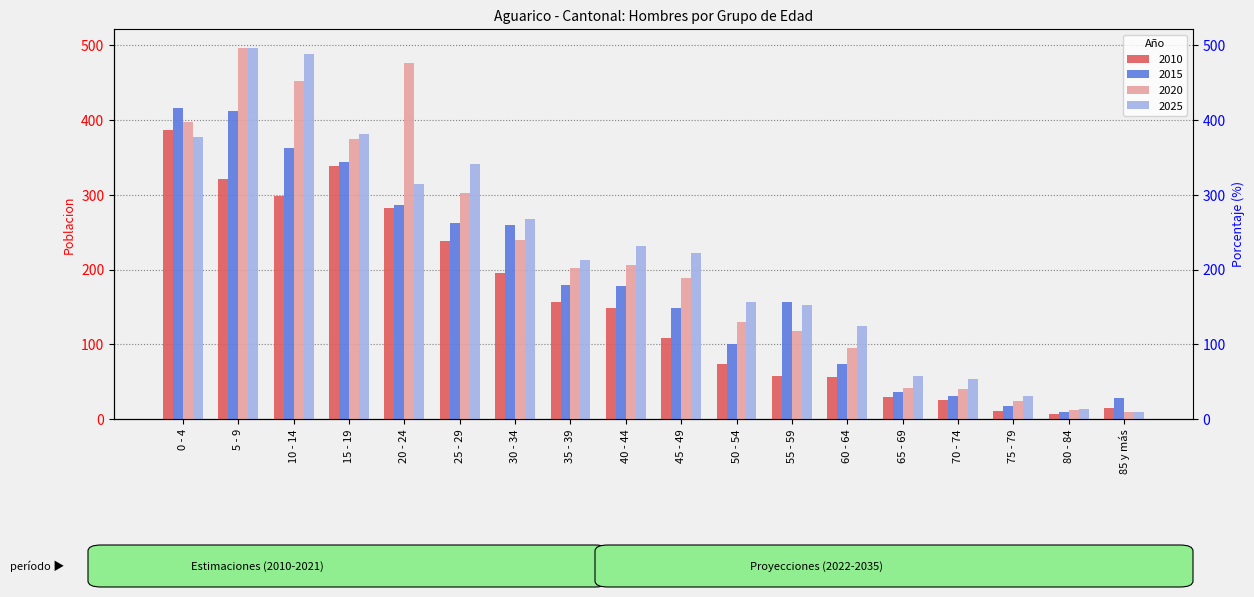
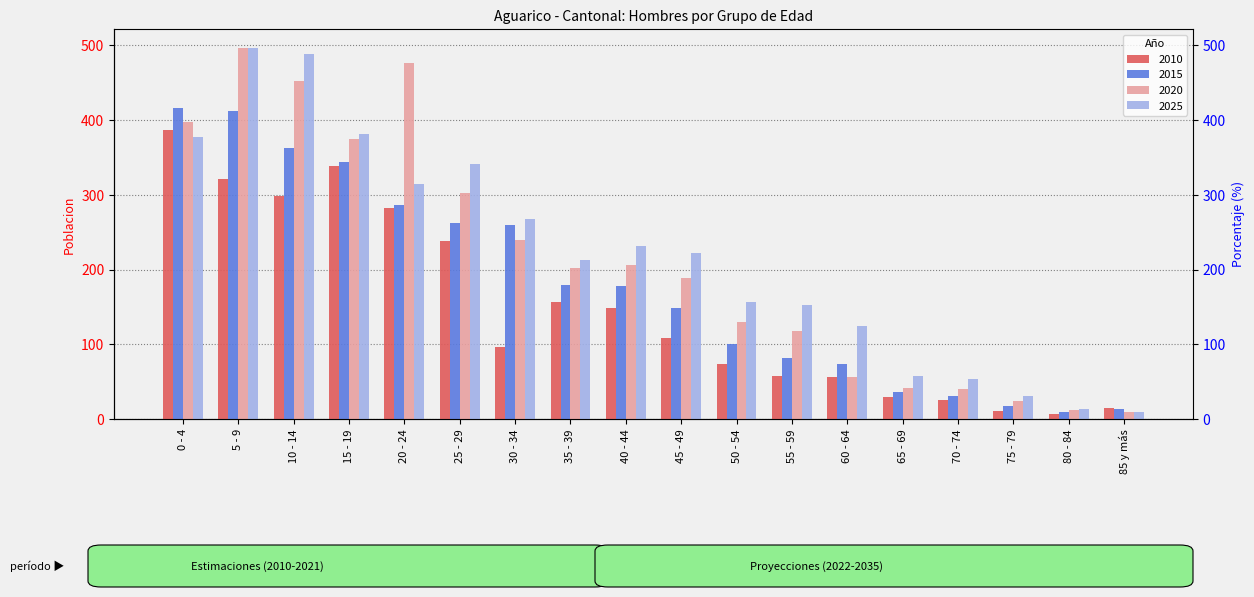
  {
    "2010": {
      "0 - 4": 390,
      "5 - 9": 320,
      "10 - 14": 300,
      "15 - 19": 340,
      "20 - 24": 280,
      "25 - 29": 240,
-     "30 - 34": 200,
+     "30 - 34": 100,
      "35 - 39": 160,
      "40 - 44": 150,
      "45 - 49": 110,
      "50 - 54": 70,
      "55 - 59": 60,
      "60 - 64": 60,
      "65 - 69": 30,
      "70 - 74": 30,
      "75 - 79": 10,
      "80 - 84": 10,
      "85 y más": 20
    },
    "2015": {
      "0 - 4": 420,
      "5 - 9": 410,
      "10 - 14": 360,
      "15 - 19": 340,
      "20 - 24": 290,
      "25 - 29": 260,
      "30 - 34": 260,
      "35 - 39": 180,
      "40 - 44": 180,
      "45 - 49": 150,
      "50 - 54": 100,
-     "55 - 59": 160,
+     "55 - 59": 80,
      "60 - 64": 70,
      "65 - 69": 40,
      "70 - 74": 30,
      "75 - 79": 20,
      "80 - 84": 10,
-     "85 y más": 30
+     "85 y más": 10
    },
    "2020": {
      "0 - 4": 400,
      "5 - 9": 500,
      "10 - 14": 450,
      "15 - 19": 370,
      "20 - 24": 480,
      "25 - 29": 300,
      "30 - 34": 240,
      "35 - 39": 200,
      "40 - 44": 210,
      "45 - 49": 190,
      "50 - 54": 130,
      "55 - 59": 120,
-     "60 - 64": 100,
+     "60 - 64": 60,
      "65 - 69": 40,
      "70 - 74": 40,
      "75 - 79": 20,
      "80 - 84": 10,
      "85 y más": 10
    },
    "2025": {
      "0 - 4": 380,
      "5 - 9": 500,
      "10 - 14": 490,
      "15 - 19": 380,
      "20 - 24": 310,
      "25 - 29": 340,
      "30 - 34": 270,
      "35 - 39": 210,
      "40 - 44": 230,
      "45 - 49": 220,
      "50 - 54": 160,
      "55 - 59": 150,
      "60 - 64": 130,
      "65 - 69": 60,
      "70 - 74": 50,
      "75 - 79": 30,
      "80 - 84": 10,
      "85 y más": 10
    }
  }
